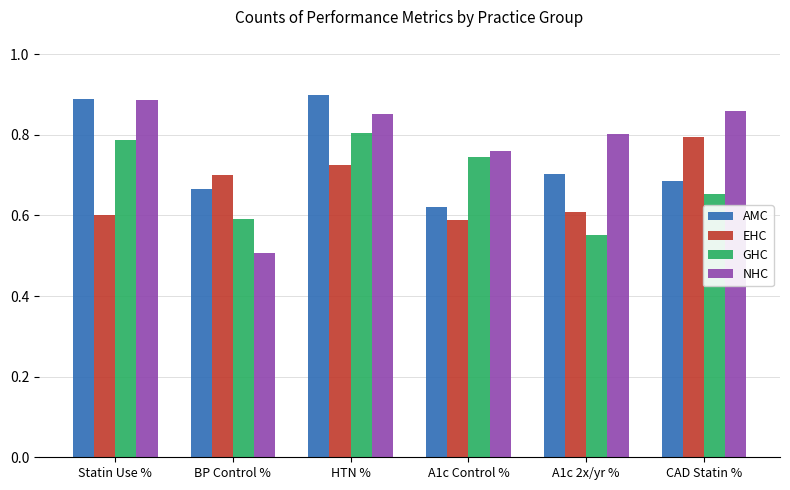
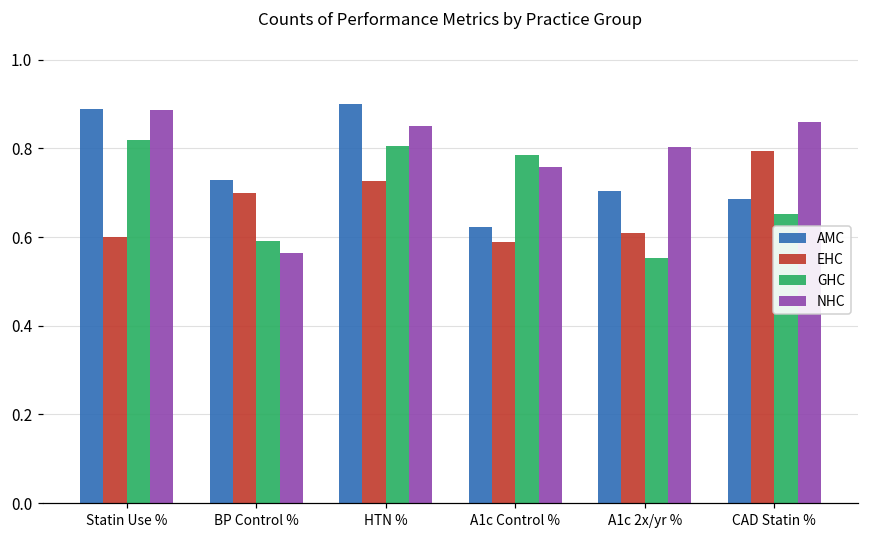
  {
    "AMC": {
      "Statin Use %": 0.89,
-     "BP Control %": 0.67,
+     "BP Control %": 0.73,
      "HTN %": 0.90,
      "A1c Control %": 0.62,
      "A1c 2x/yr %": 0.70,
      "CAD Statin %": 0.69
    },
    "EHC": {
      "Statin Use %": 0.60,
      "BP Control %": 0.70,
      "HTN %": 0.73,
      "A1c Control %": 0.59,
      "A1c 2x/yr %": 0.61,
      "CAD Statin %": 0.79
    },
    "GHC": {
-     "Statin Use %": 0.79,
+     "Statin Use %": 0.82,
      "BP Control %": 0.59,
      "HTN %": 0.81,
-     "A1c Control %": 0.75,
+     "A1c Control %": 0.79,
      "A1c 2x/yr %": 0.55,
      "CAD Statin %": 0.65
    },
    "NHC": {
      "Statin Use %": 0.89,
-     "BP Control %": 0.51,
+     "BP Control %": 0.56,
      "HTN %": 0.85,
      "A1c Control %": 0.76,
      "A1c 2x/yr %": 0.80,
      "CAD Statin %": 0.86
    }
  }
